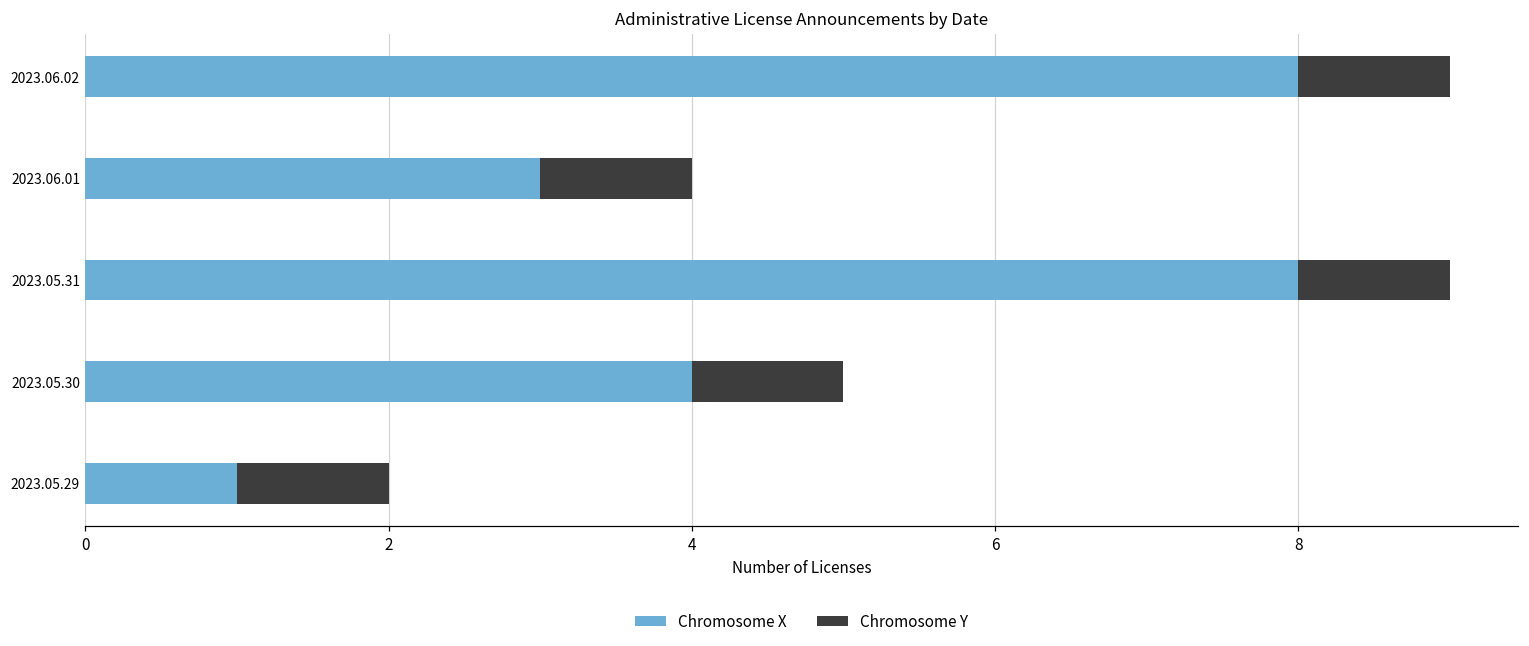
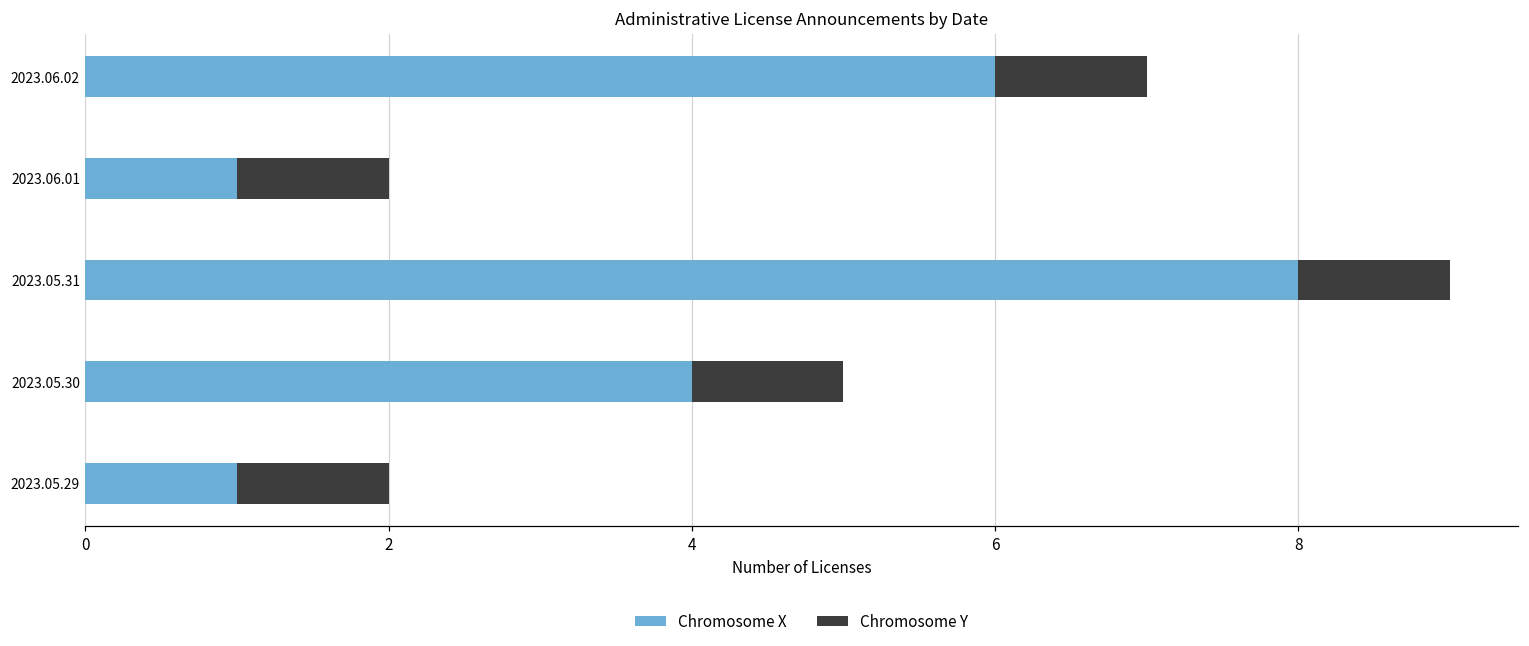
  {
    "Chromosome X": {
-     "2023.06.02": 8,
-     "2023.06.01": 3,
+     "2023.06.02": 6,
+     "2023.06.01": 1,
      "2023.05.31": 8,
      "2023.05.30": 4,
      "2023.05.29": 1
    }
  }
